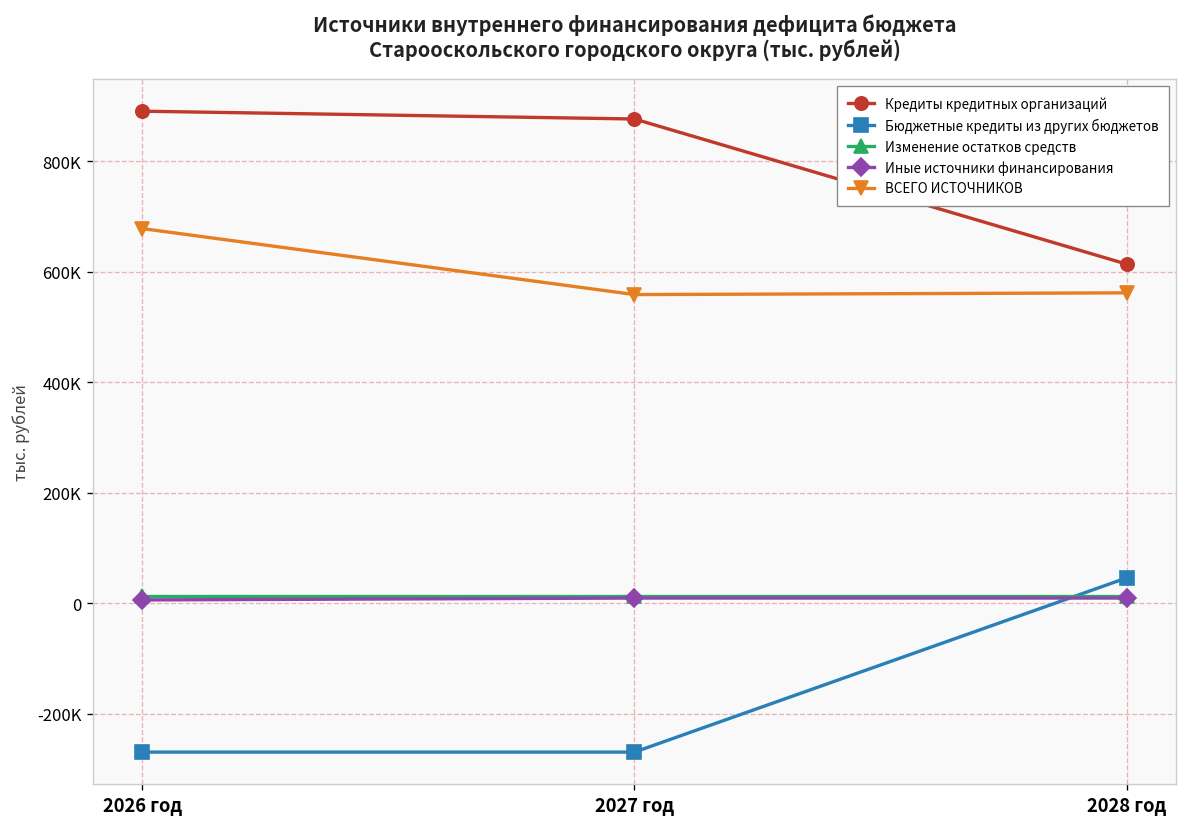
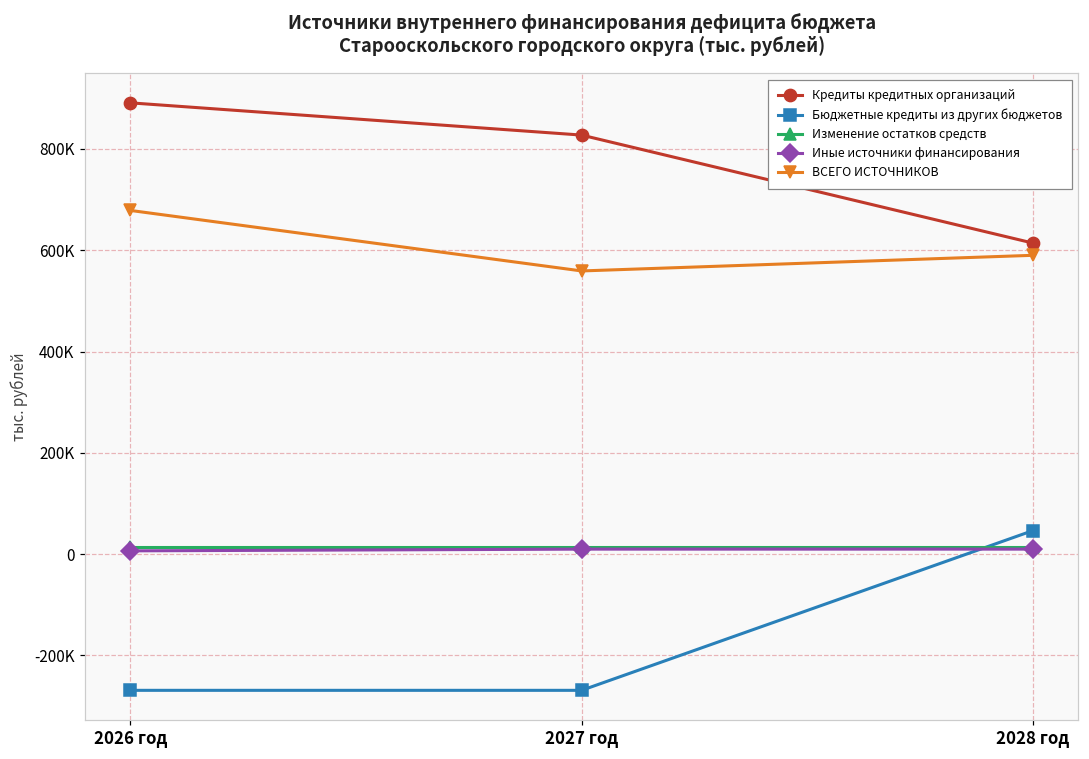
  {
    "Кредиты кредитных организаций": {
      "2026 год": 890000,
-     "2027 год": 880000,
+     "2027 год": 830000,
      "2028 год": 610000
    },
    "Бюджетные кредиты из других бюджетов": {
      "2026 год": -270000,
      "2027 год": -270000,
      "2028 год": 50000
    },
    "Изменение остатков средств": {
      "2026 год": 10000
    },
    "Иные источники финансирования": {
      "2026 год": 10000
    },
    "ВСЕГО ИСТОЧНИКОВ": {
      "2026 год": 680000,
      "2027 год": 560000,
-     "2028 год": 560000
+     "2028 год": 590000
    }
  }
